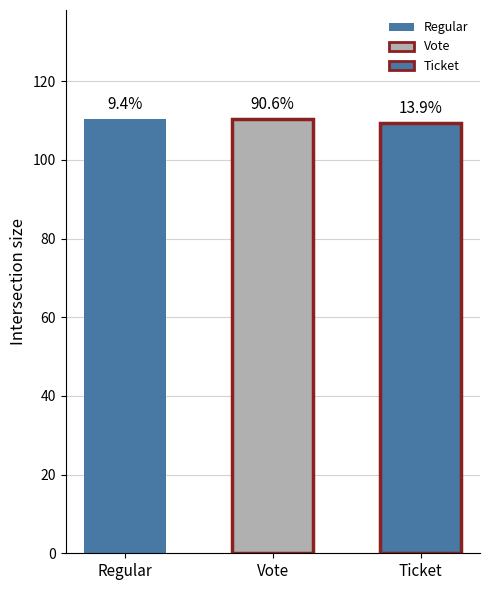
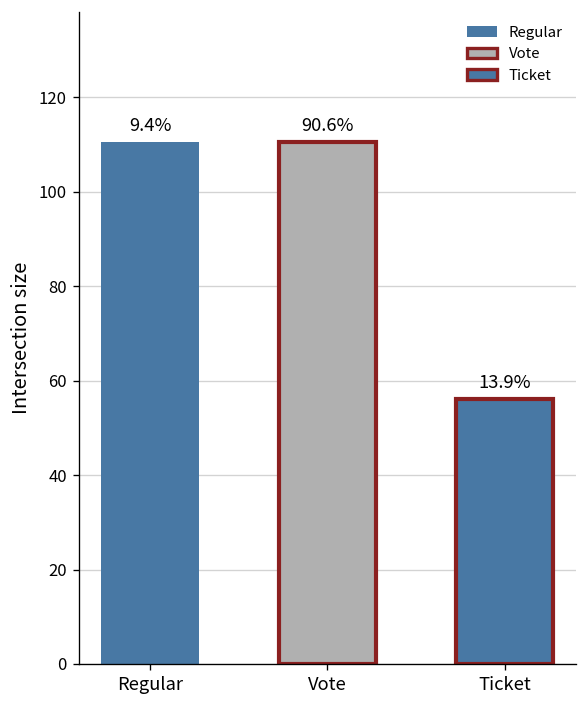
  {
-   "Ticket": 109
+   "Ticket": 56
  }
